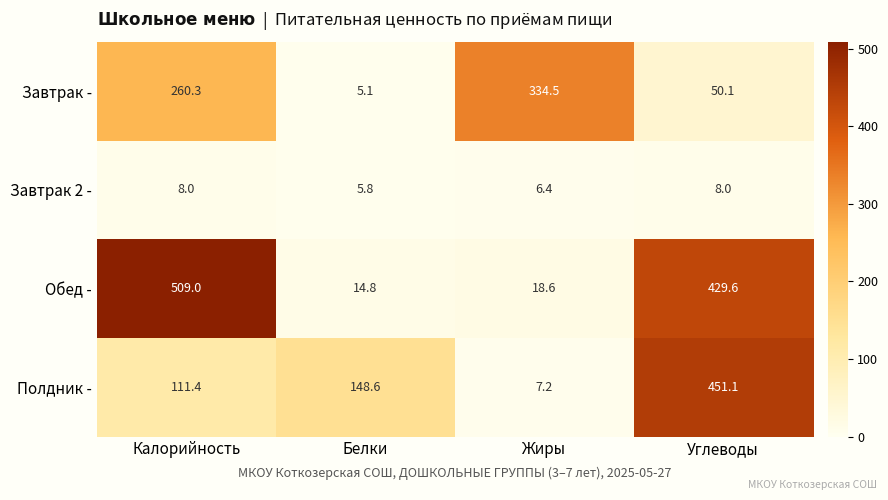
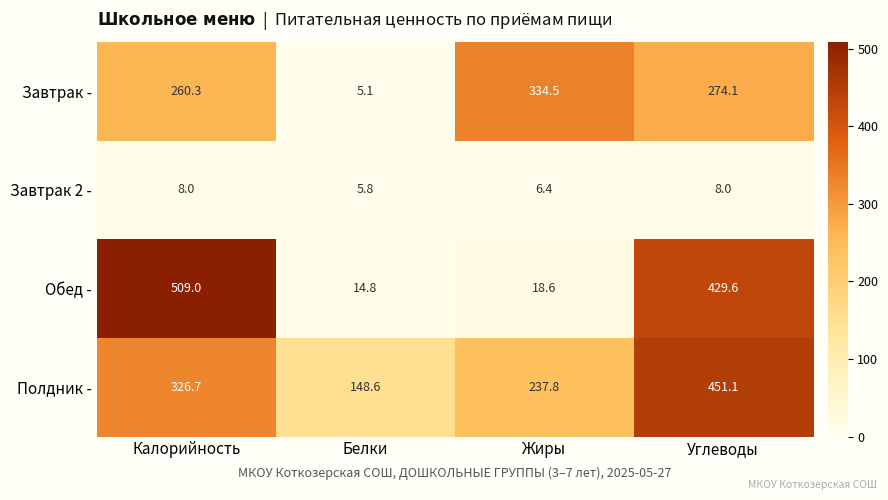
  {
    "Завтрак -": {
      "Калорийность": 260.3,
      "Белки": 5.1,
      "Жиры": 334.5,
-     "Углеводы": 50.1
+     "Углеводы": 274.1
    },
    "Завтрак 2 -": {
      "Калорийность": 8.0,
      "Белки": 5.8,
      "Жиры": 6.4,
      "Углеводы": 8.0
    },
    "Обед -": {
      "Калорийность": 509.0,
      "Белки": 14.8,
      "Жиры": 18.6,
      "Углеводы": 429.6
    },
    "Полдник -": {
-     "Калорийность": 111.4,
+     "Калорийность": 326.7,
      "Белки": 148.6,
-     "Жиры": 7.2,
+     "Жиры": 237.8,
      "Углеводы": 451.1
    }
  }
